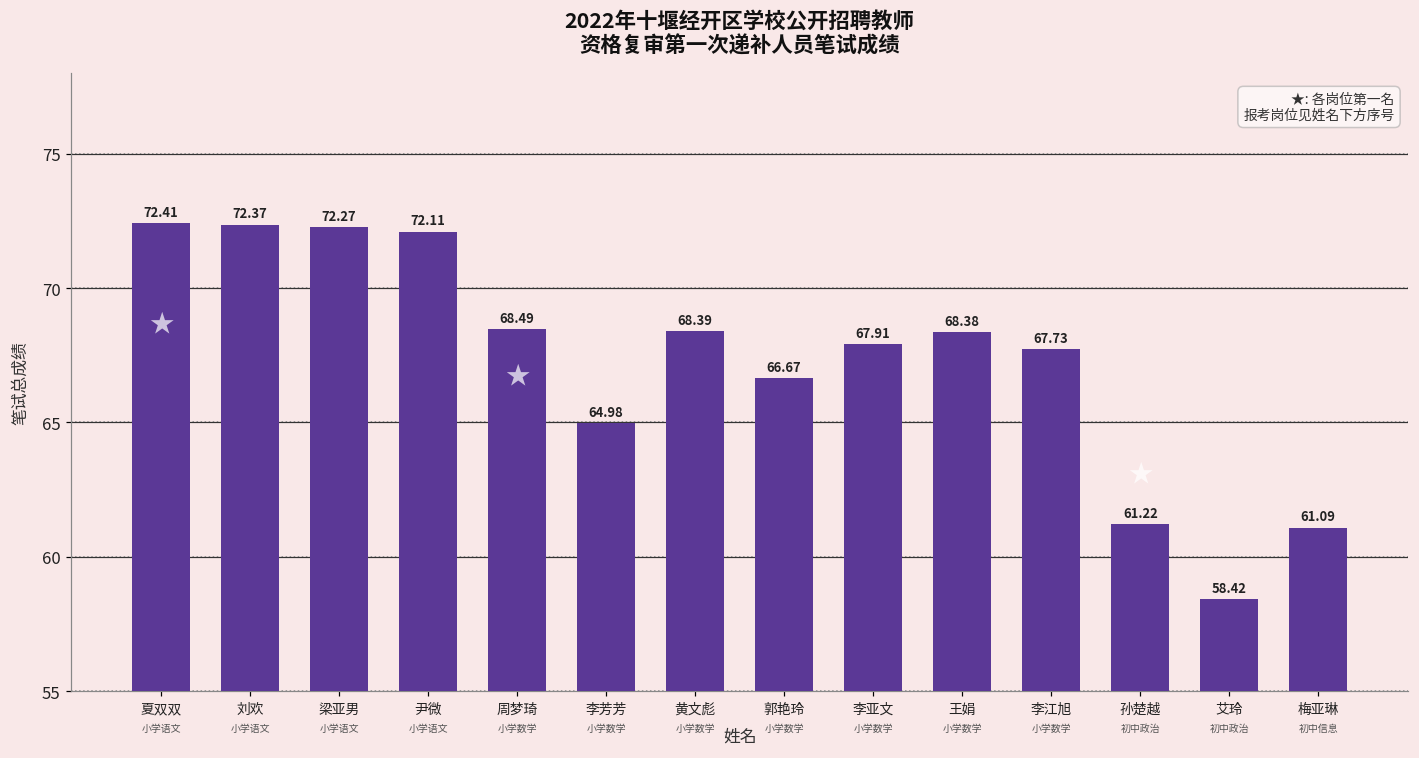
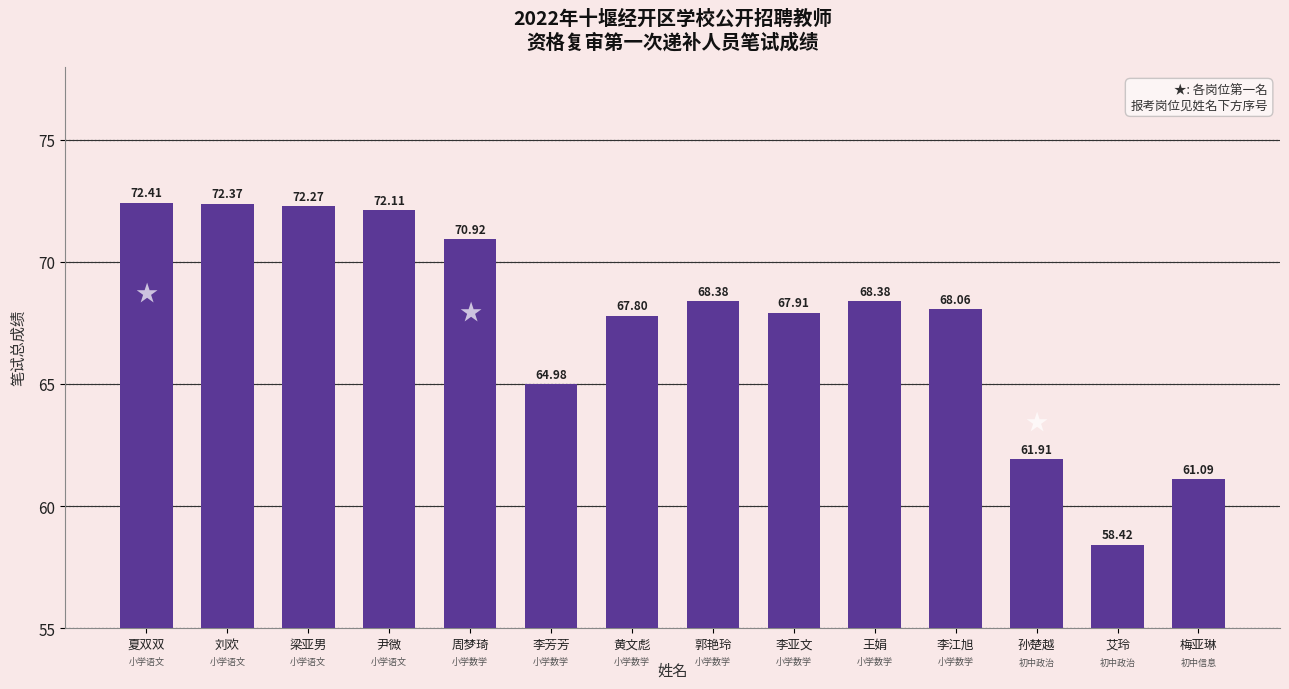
  {
    "夏双双": 72.41,
    "刘欢": 72.37,
    "梁亚男": 72.27,
    "尹微": 72.11,
-   "周梦琦": 68.49,
+   "周梦琦": 70.92,
    "李芳芳": 64.98,
-   "黄文彪": 68.39,
-   "郭艳玲": 66.67,
+   "黄文彪": 67.80,
+   "郭艳玲": 68.38,
    "李亚文": 67.91,
    "王娟": 68.38,
-   "李江旭": 67.73,
-   "孙楚越": 61.22,
+   "李江旭": 68.06,
+   "孙楚越": 61.91,
    "艾玲": 58.42,
    "梅亚琳": 61.09
  }
